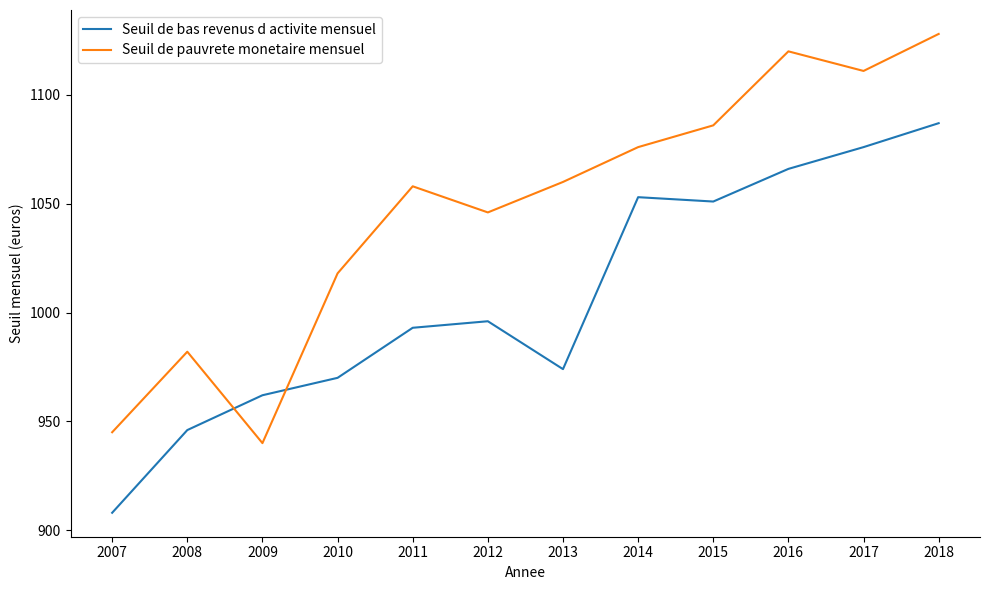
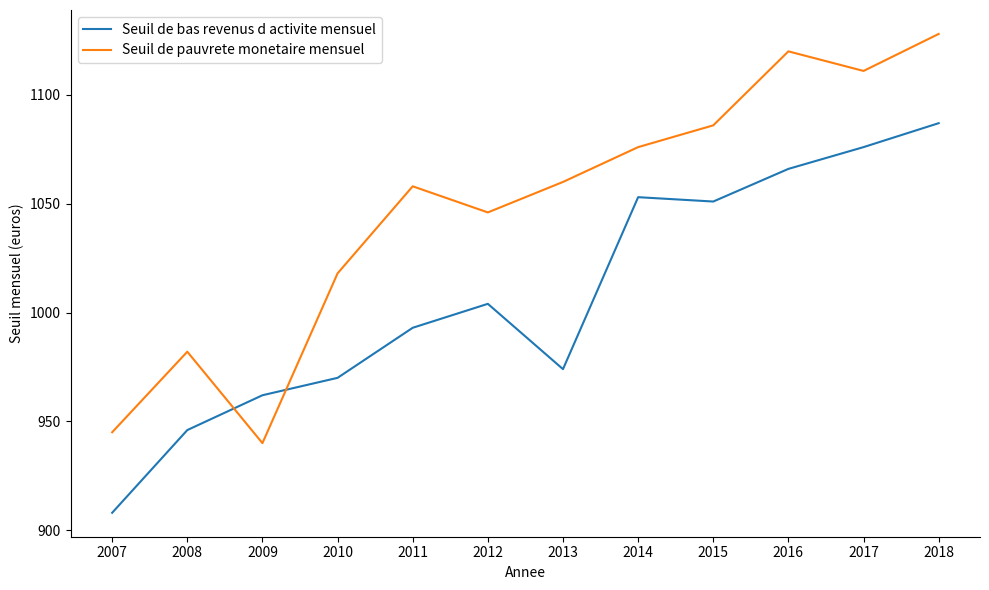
  {
    "Seuil de bas revenus d activite mensuel": {
      "2007": 908,
      "2008": 946,
      "2009": 962,
      "2010": 970,
      "2011": 993,
-     "2012": 996,
+     "2012": 1004,
      "2013": 974,
      "2014": 1053,
      "2015": 1051,
      "2016": 1066,
      "2017": 1076,
      "2018": 1087
    },
    "Seuil de pauvrete monetaire mensuel": {
      "2007": 945,
      "2008": 982,
      "2009": 940,
      "2010": 1018,
      "2011": 1058,
      "2012": 1046,
      "2013": 1060,
      "2014": 1076,
      "2015": 1086,
      "2016": 1120,
      "2017": 1111,
      "2018": 1128
    }
  }
